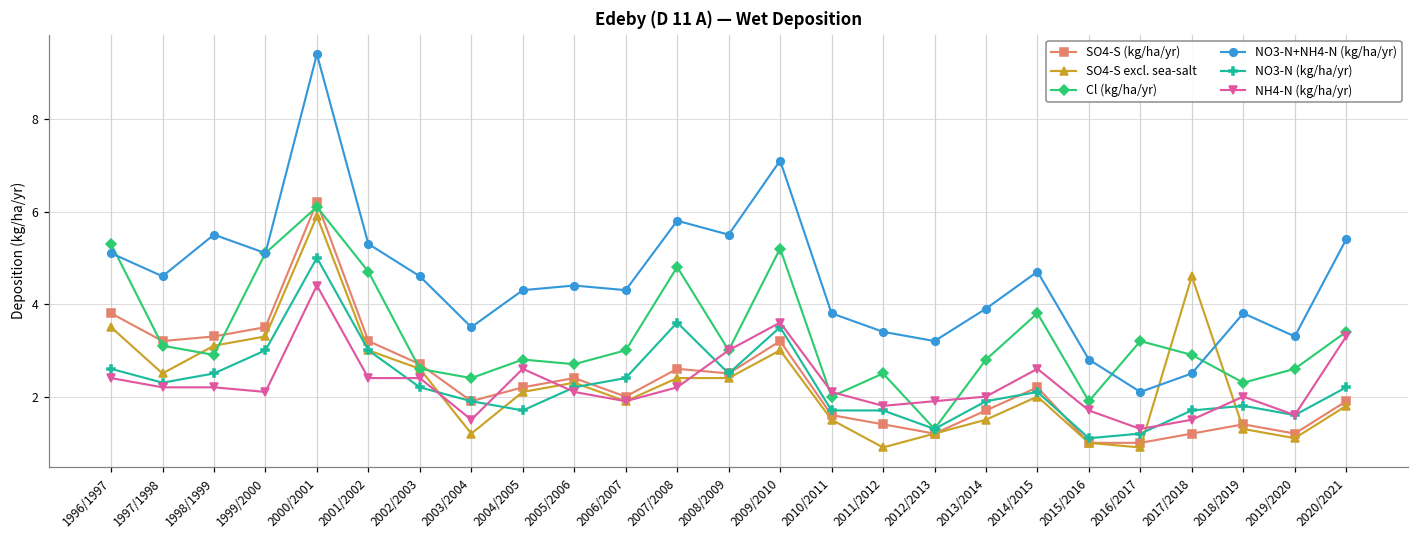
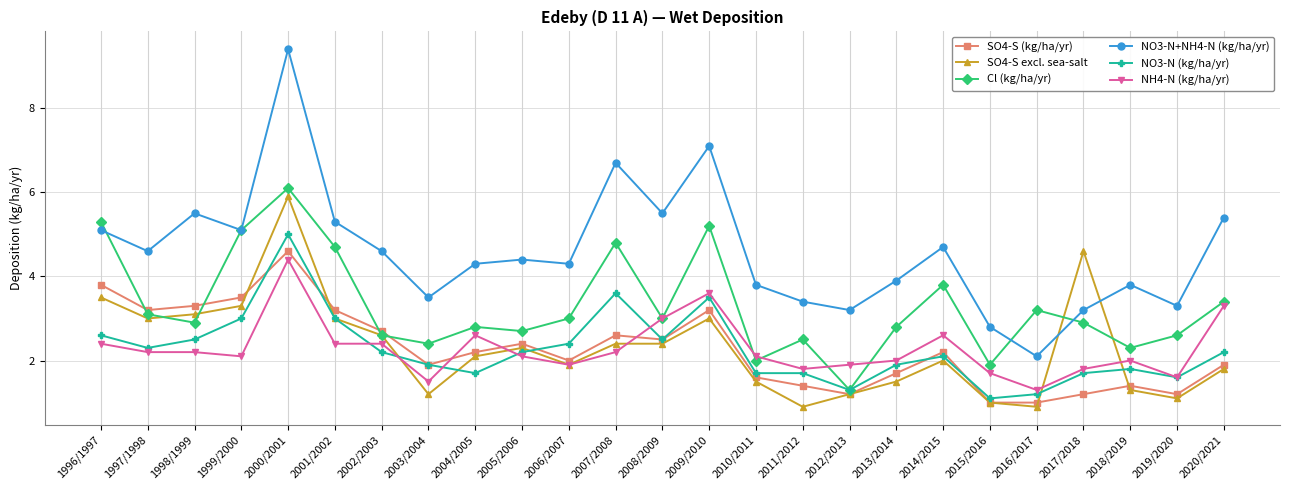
  {
    "SO4-S (kg/ha/yr)": {
      "1996/1997": 3.8,
      "1997/1998": 3.2,
      "1998/1999": 3.3,
      "1999/2000": 3.5,
-     "2000/2001": 6.2,
+     "2000/2001": 4.6,
      "2001/2002": 3.2,
      "2002/2003": 2.7,
      "2004/2005": 2.2,
      "2005/2006": 2.4,
      "2006/2007": 2.0,
      "2007/2008": 2.6,
      "2009/2010": 3.2,
      "2010/2011": 1.6,
      "2011/2012": 1.4,
      "2013/2014": 1.7,
      "2014/2015": 2.2,
      "2016/2017": 1.0,
      "2017/2018": 1.2,
      "2018/2019": 1.4,
      "2019/2020": 1.2,
      "2020/2021": 1.9
    },
    "SO4-S excl. sea-salt": {
      "1996/1997": 3.5,
-     "1997/1998": 2.5,
+     "1997/1998": 3.0,
      "1998/1999": 3.1,
      "1999/2000": 3.3,
      "2000/2001": 5.9,
      "2003/2004": 1.2,
      "2004/2005": 2.1,
      "2005/2006": 2.3,
      "2007/2008": 2.4,
      "2008/2009": 2.4,
      "2009/2010": 3.0,
      "2010/2011": 1.5,
      "2011/2012": 0.9,
      "2013/2014": 1.5,
      "2014/2015": 2.0,
      "2016/2017": 0.9,
      "2017/2018": 4.6,
      "2018/2019": 1.3,
      "2019/2020": 1.1,
      "2020/2021": 1.8
    },
    "NO3-N+NH4-N (kg/ha/yr)": {
      "1996/1997": 5.1,
      "1997/1998": 4.6,
      "1998/1999": 5.5,
      "2000/2001": 9.4,
      "2001/2002": 5.3,
      "2002/2003": 4.6,
      "2003/2004": 3.5,
      "2004/2005": 4.3,
      "2005/2006": 4.4,
      "2006/2007": 4.3,
-     "2007/2008": 5.8,
+     "2007/2008": 6.7,
      "2008/2009": 5.5,
      "2009/2010": 7.1,
      "2010/2011": 3.8,
      "2011/2012": 3.4,
      "2012/2013": 3.2,
      "2013/2014": 3.9,
      "2014/2015": 4.7,
      "2015/2016": 2.8,
      "2016/2017": 2.1,
-     "2017/2018": 2.5,
+     "2017/2018": 3.2,
      "2018/2019": 3.8,
      "2019/2020": 3.3,
      "2020/2021": 5.4
    },
    "NH4-N (kg/ha/yr)": {
      "1996/1997": 2.4,
      "1997/1998": 2.2,
      "1998/1999": 2.2,
      "1999/2000": 2.1,
      "2000/2001": 4.4,
      "2001/2002": 2.4,
      "2002/2003": 2.4,
      "2003/2004": 1.5,
      "2004/2005": 2.6,
      "2005/2006": 2.1,
      "2007/2008": 2.2,
      "2009/2010": 3.6,
      "2010/2011": 2.1,
      "2011/2012": 1.8,
      "2012/2013": 1.9,
      "2013/2014": 2.0,
      "2014/2015": 2.6,
      "2015/2016": 1.7,
      "2016/2017": 1.3,
-     "2017/2018": 1.5,
+     "2017/2018": 1.8,
      "2018/2019": 2.0,
      "2020/2021": 3.3
    }
  }
